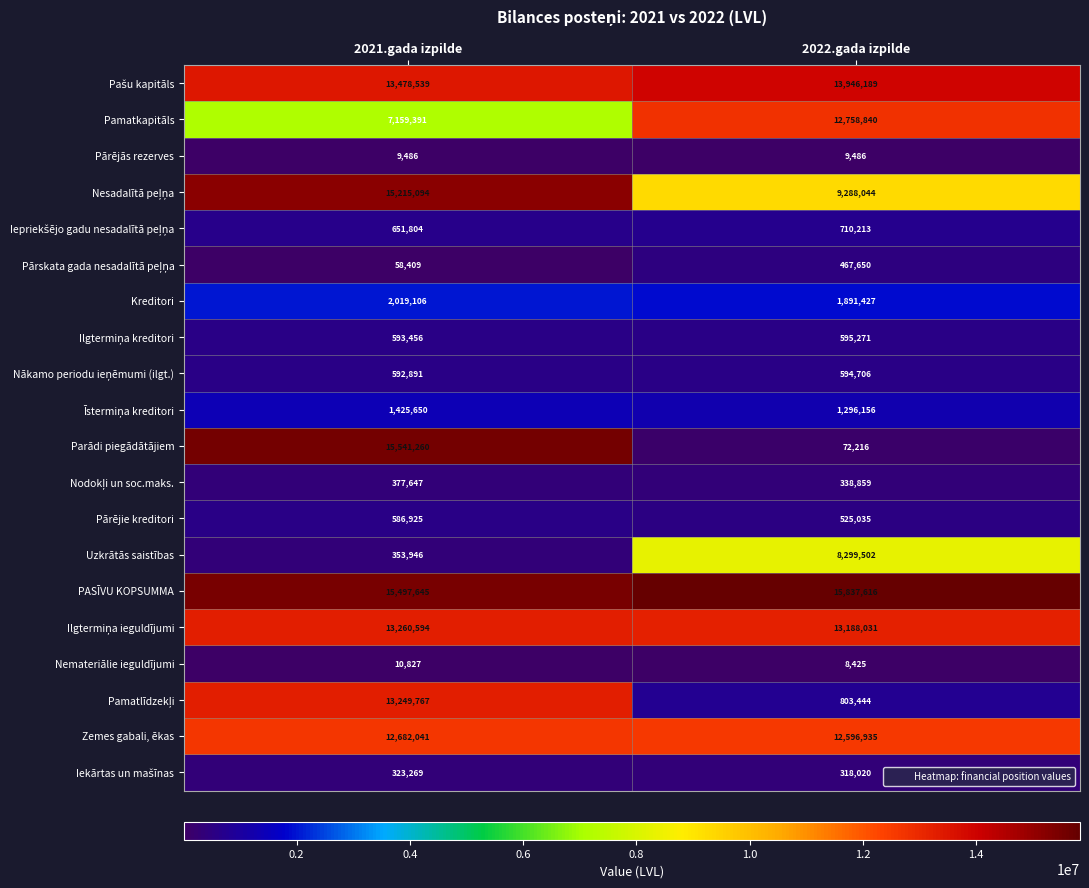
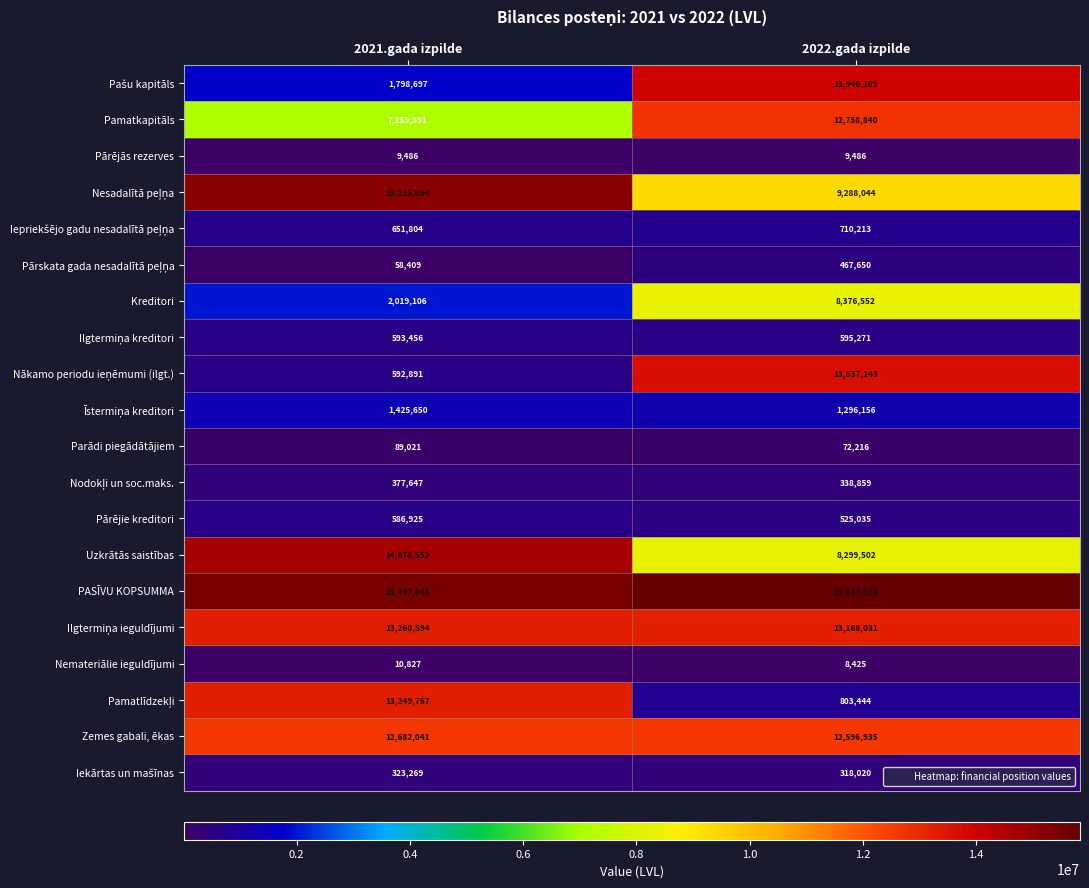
  {
    "Pašu kapitāls": {
-     "2021.gada izpilde": "13,478,539",
+     "2021.gada izpilde": "1,798,697",
      "2022.gada izpilde": "13,946,189"
    },
    "Pamatkapitāls": {
      "2021.gada izpilde": "7,159,391",
      "2022.gada izpilde": "12,758,840"
    },
    "Pārējās rezerves": {
      "2021.gada izpilde": "9,486",
      "2022.gada izpilde": "9,486"
    },
    "Nesadalītā peļņa": {
      "2021.gada izpilde": "15,215,094",
      "2022.gada izpilde": "9,288,044"
    },
    "Iepriekšējo gadu nesadalītā peļņa": {
      "2021.gada izpilde": "651,804",
      "2022.gada izpilde": "710,213"
    },
    "Pārskata gada nesadalītā peļņa": {
      "2021.gada izpilde": "58,409",
      "2022.gada izpilde": "467,650"
    },
    "Kreditori": {
      "2021.gada izpilde": "2,019,106",
-     "2022.gada izpilde": "1,891,427"
+     "2022.gada izpilde": "8,376,552"
    },
    "Ilgtermiņa kreditori": {
      "2021.gada izpilde": "593,456",
      "2022.gada izpilde": "595,271"
    },
    "Nākamo periodu ieņēmumi (ilgt.)": {
      "2021.gada izpilde": "592,891",
-     "2022.gada izpilde": "594,706"
+     "2022.gada izpilde": "13,637,143"
    },
    "Īstermiņa kreditori": {
      "2021.gada izpilde": "1,425,650",
      "2022.gada izpilde": "1,296,156"
    },
    "Parādi piegādātājiem": {
-     "2021.gada izpilde": "15,541,260",
+     "2021.gada izpilde": "89,021",
      "2022.gada izpilde": "72,216"
    },
    "Nodokļi un soc.maks.": {
      "2021.gada izpilde": "377,647",
      "2022.gada izpilde": "338,859"
    },
    "Pārējie kreditori": {
      "2021.gada izpilde": "586,925",
      "2022.gada izpilde": "525,035"
    },
    "Uzkrātās saistības": {
-     "2021.gada izpilde": "353,946",
+     "2021.gada izpilde": "14,678,552",
      "2022.gada izpilde": "8,299,502"
    },
    "PASĪVU KOPSUMMA": {
      "2021.gada izpilde": "15,497,645",
      "2022.gada izpilde": "15,837,616"
    },
    "Ilgtermiņa ieguldījumi": {
      "2021.gada izpilde": "13,260,594",
      "2022.gada izpilde": "13,188,031"
    },
    "Nemateriālie ieguldījumi": {
      "2021.gada izpilde": "10,827",
      "2022.gada izpilde": "8,425"
    },
    "Pamatlīdzekļi": {
      "2021.gada izpilde": "13,249,767",
      "2022.gada izpilde": "803,444"
    },
    "Zemes gabali, ēkas": {
      "2021.gada izpilde": "12,682,041",
      "2022.gada izpilde": "12,596,935"
    },
    "Iekārtas un mašīnas": {
      "2021.gada izpilde": "323,269",
      "2022.gada izpilde": "318,020"
    }
  }
